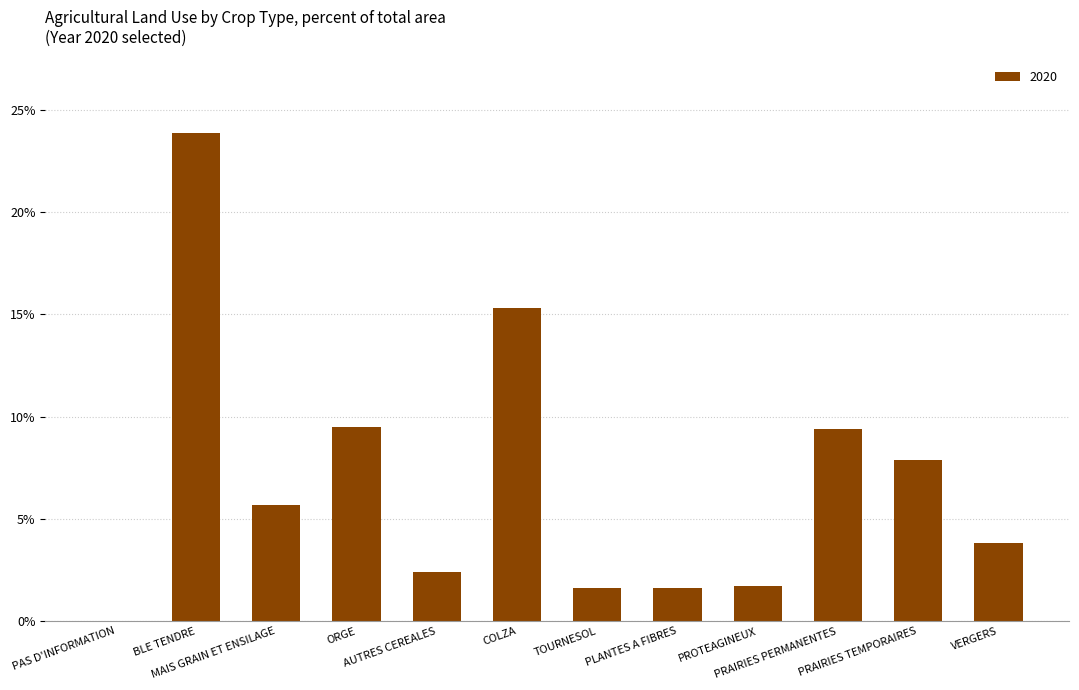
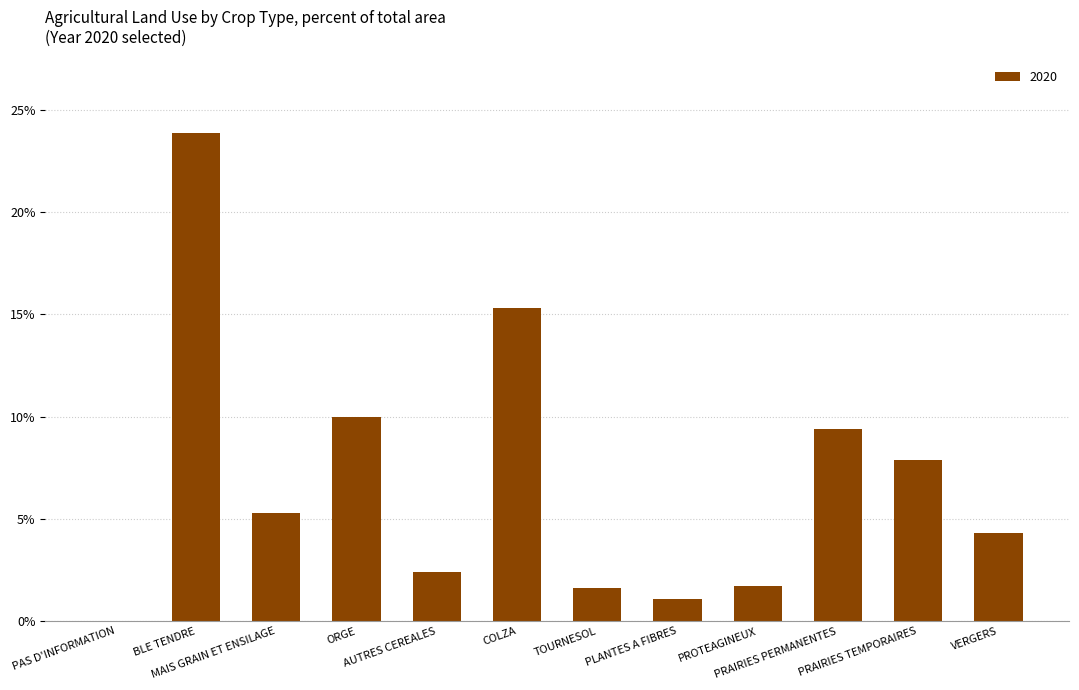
  {
    "PAS D'INFORMATION": "0.0%",
    "BLE TENDRE": "23.9%",
-   "MAIS GRAIN ET ENSILAGE": "5.7%",
-   "ORGE": "9.5%",
+   "MAIS GRAIN ET ENSILAGE": "5.3%",
+   "ORGE": "10.0%",
    "AUTRES CEREALES": "2.4%",
    "COLZA": "15.3%",
    "TOURNESOL": "1.6%",
-   "PLANTES A FIBRES": "1.6%",
+   "PLANTES A FIBRES": "1.1%",
    "PROTEAGINEUX": "1.7%",
    "PRAIRIES PERMANENTES": "9.4%",
    "PRAIRIES TEMPORAIRES": "7.9%",
-   "VERGERS": "3.8%"
+   "VERGERS": "4.3%"
  }
